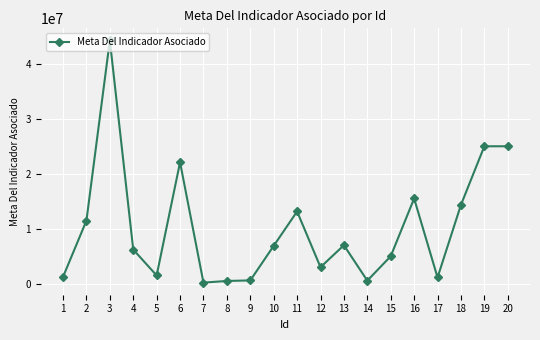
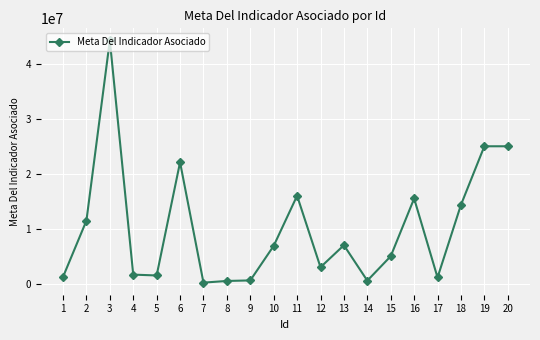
  {
    "1": 1000000,
    "2": 11000000,
-   "4": 6000000,
+   "4": 2000000,
    "5": 2000000,
    "6": 22000000,
    "7": 0,
    "8": 1000000,
    "9": 1000000,
    "10": 7000000,
-   "11": 13000000,
+   "11": 16000000,
    "12": 3000000,
    "13": 7000000,
    "14": 1000000,
    "15": 5000000,
    "16": 16000000,
    "17": 1000000,
    "18": 14000000,
    "19": 25000000,
    "20": 25000000
  }
